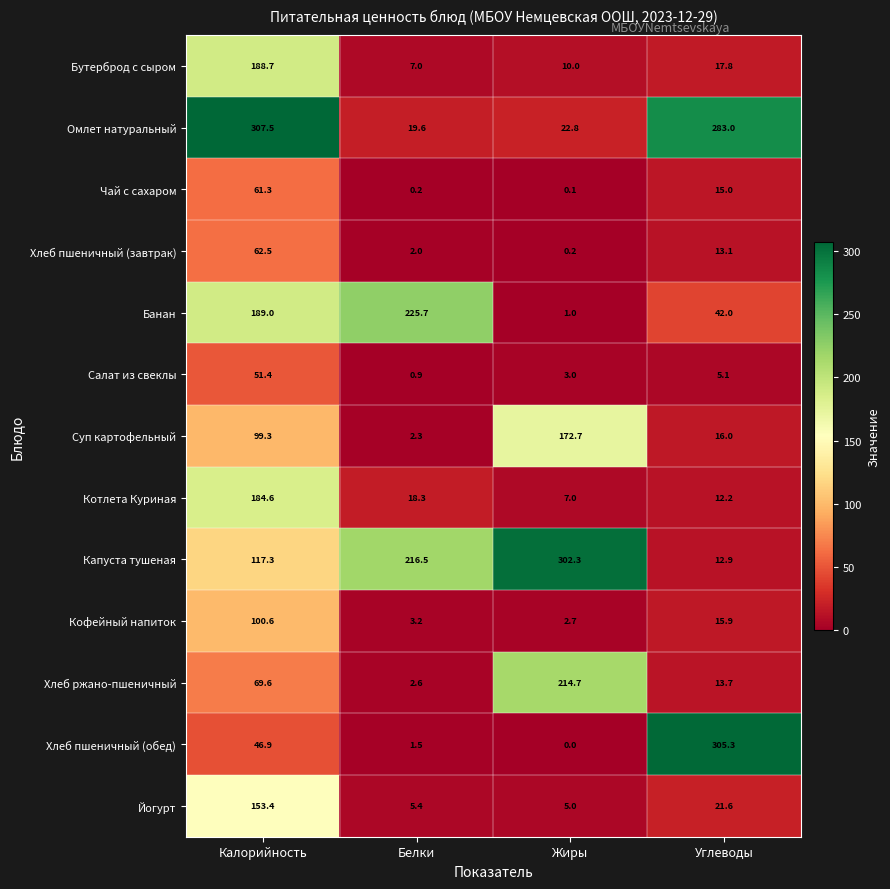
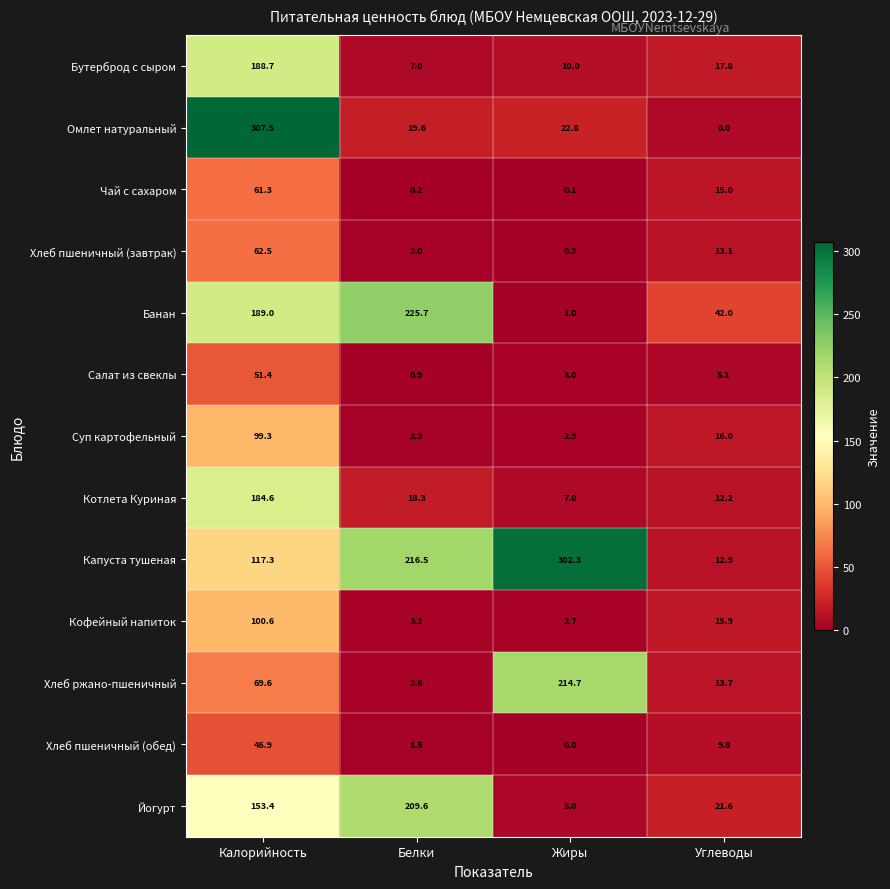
  {
    "Бутерброд с сыром": {
      "Калорийность": 188.7,
      "Белки": 7.0,
      "Жиры": 10.0,
      "Углеводы": 17.8
    },
    "Омлет натуральный": {
      "Калорийность": 307.5,
      "Белки": 19.6,
      "Жиры": 22.8,
-     "Углеводы": 283.0
+     "Углеводы": 6.0
    },
    "Чай с сахаром": {
      "Калорийность": 61.3,
      "Белки": 0.2,
      "Жиры": 0.1,
      "Углеводы": 15.0
    },
    "Хлеб пшеничный (завтрак)": {
      "Калорийность": 62.5,
      "Белки": 2.0,
      "Жиры": 0.2,
      "Углеводы": 13.1
    },
    "Банан": {
      "Калорийность": 189.0,
      "Белки": 225.7,
      "Жиры": 1.0,
      "Углеводы": 42.0
    },
    "Салат из свеклы": {
      "Калорийность": 51.4,
      "Белки": 0.9,
      "Жиры": 3.0,
      "Углеводы": 5.1
    },
    "Суп картофельный": {
      "Калорийность": 99.3,
      "Белки": 2.3,
-     "Жиры": 172.7,
+     "Жиры": 2.9,
      "Углеводы": 16.0
    },
    "Котлета Куриная": {
      "Калорийность": 184.6,
      "Белки": 18.3,
      "Жиры": 7.0,
      "Углеводы": 12.2
    },
    "Капуста тушеная": {
      "Калорийность": 117.3,
      "Белки": 216.5,
      "Жиры": 302.3,
      "Углеводы": 12.9
    },
    "Кофейный напиток": {
      "Калорийность": 100.6,
      "Белки": 3.2,
      "Жиры": 2.7,
      "Углеводы": 15.9
    },
    "Хлеб ржано-пшеничный": {
      "Калорийность": 69.6,
      "Белки": 2.6,
      "Жиры": 214.7,
      "Углеводы": 13.7
    },
    "Хлеб пшеничный (обед)": {
      "Калорийность": 46.9,
      "Белки": 1.5,
      "Жиры": 0.0,
-     "Углеводы": 305.3
+     "Углеводы": 9.8
    },
    "Йогурт": {
      "Калорийность": 153.4,
-     "Белки": 5.4,
+     "Белки": 209.6,
      "Жиры": 5.0,
      "Углеводы": 21.6
    }
  }
